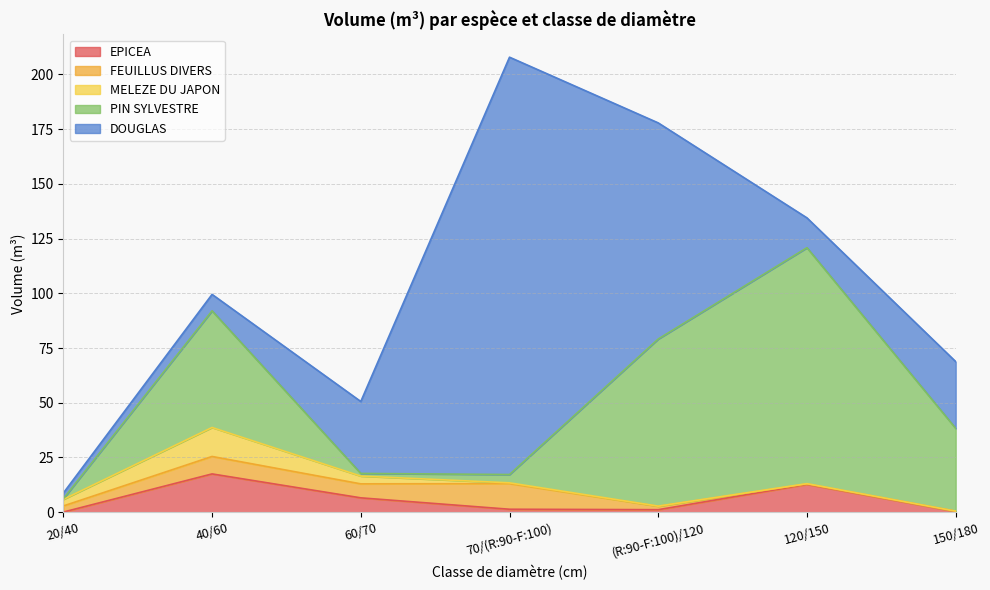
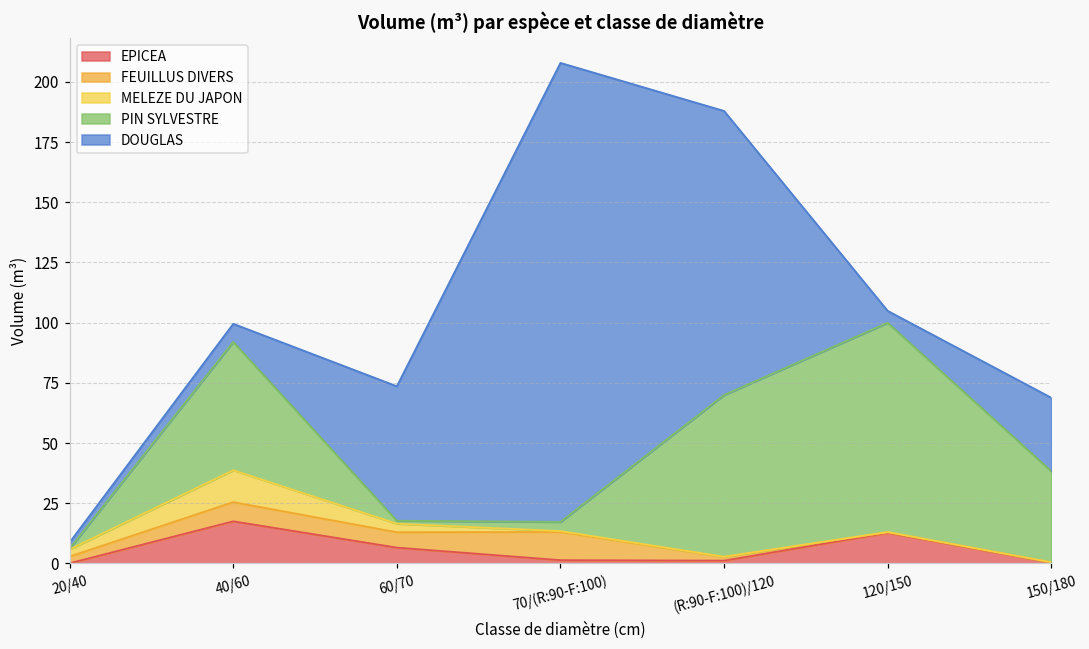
  {
    "EPICEA": {
      "20/40": 0,
      "40/60": 17,
      "60/70": 7,
      "70/(R:90-F:100)": 1,
      "(R:90-F:100)/120": 1
    },
    "PIN SYLVESTRE": {
      "40/60": 53,
      "60/70": 1,
      "70/(R:90-F:100)": 4,
-     "(R:90-F:100)/120": 76,
-     "120/150": 108,
+     "(R:90-F:100)/120": 67,
+     "120/150": 87,
      "150/180": 38
    },
    "DOUGLAS": {
      "20/40": 3,
      "40/60": 8,
-     "60/70": 33,
+     "60/70": 56,
      "70/(R:90-F:100)": 191,
-     "(R:90-F:100)/120": 99,
-     "120/150": 14,
+     "(R:90-F:100)/120": 118,
+     "120/150": 5,
      "150/180": 30
    }
  }
